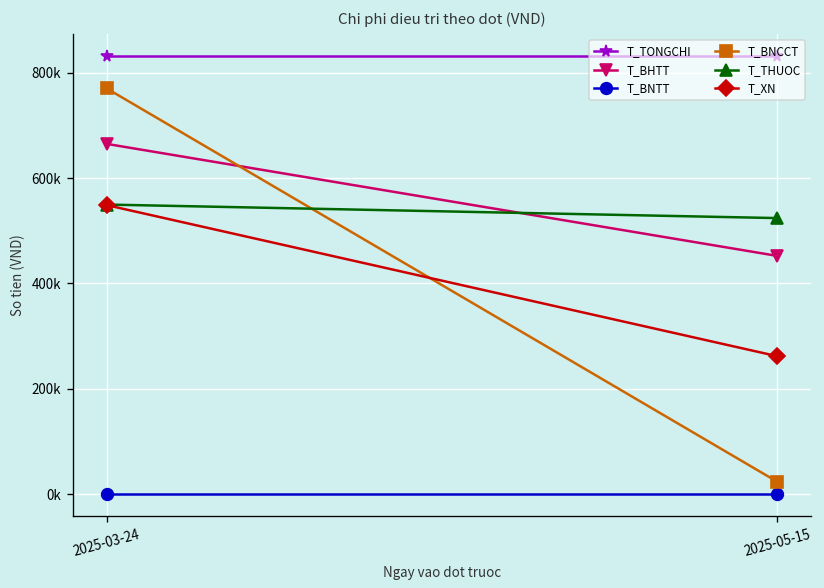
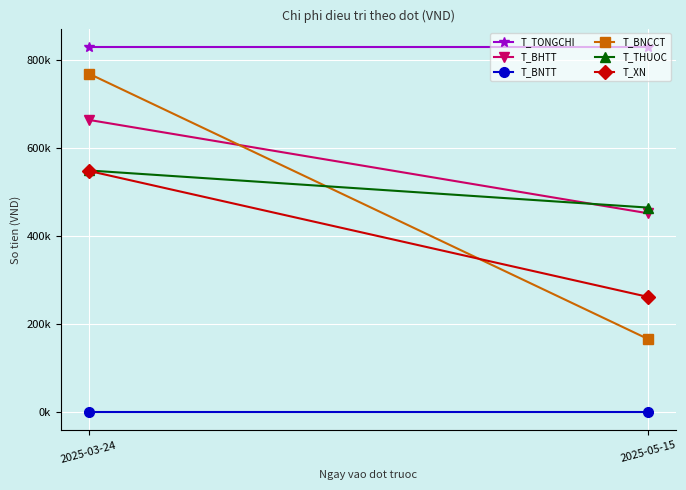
  {
    "T_TONGCHI": {
      "2025-03-24": 830000
    },
    "T_BHTT": {
      "2025-03-24": 660000,
      "2025-05-15": 450000
    },
    "T_BNTT": {
      "2025-03-24": 0,
      "2025-05-15": 0
    },
    "T_BNCCT": {
      "2025-03-24": 770000,
-     "2025-05-15": 20000
+     "2025-05-15": 170000
    },
    "T_THUOC": {
-     "2025-05-15": 520000
+     "2025-05-15": 470000
    },
    "T_XN": {
      "2025-05-15": 260000
    }
  }
